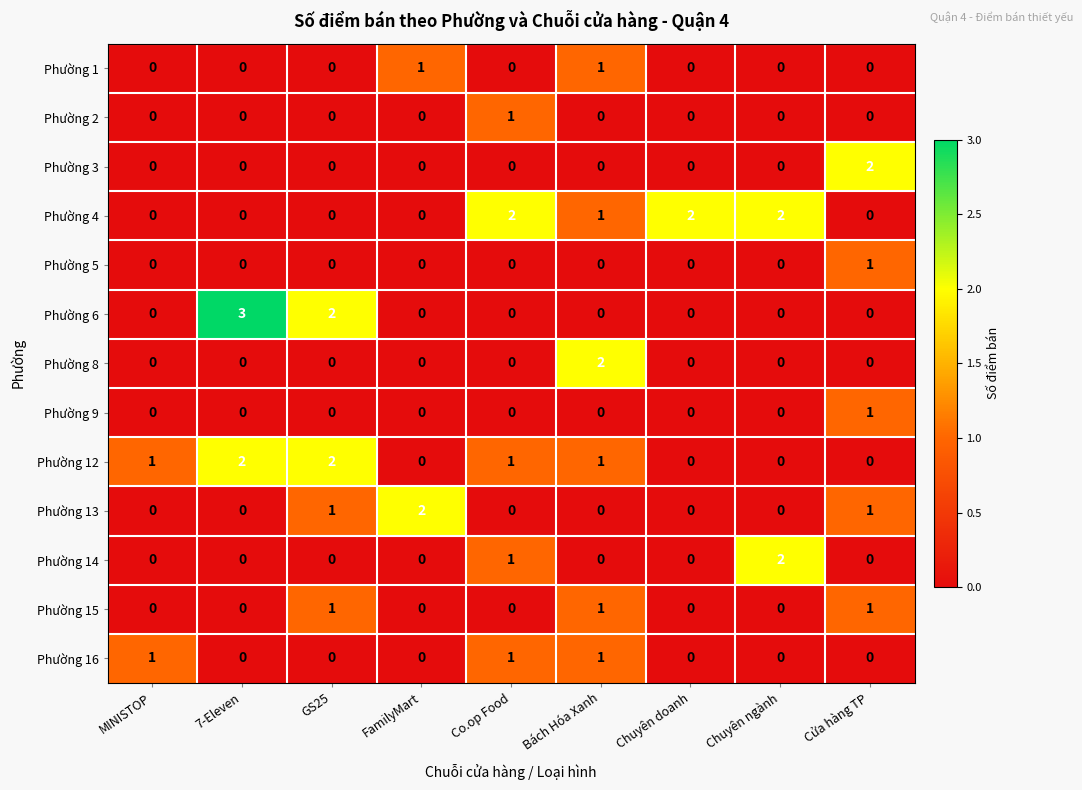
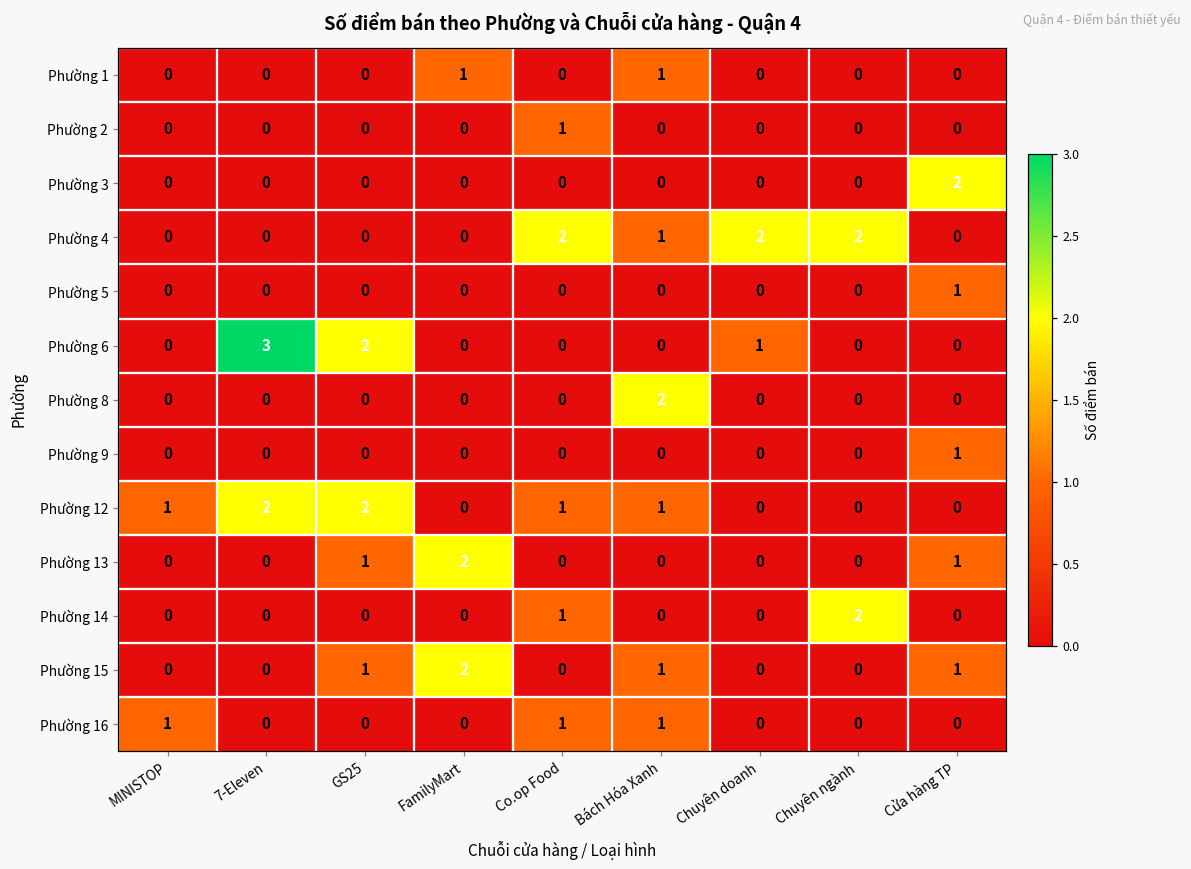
  {
    "Phường 1": {
      "MINISTOP": 0,
      "7-Eleven": 0,
      "GS25": 0,
      "FamilyMart": 1,
      "Co.op Food": 0,
      "Bách Hóa Xanh": 1,
      "Chuyên doanh": 0,
      "Chuyên ngành": 0,
      "Cửa hàng TP": 0
    },
    "Phường 2": {
      "MINISTOP": 0,
      "7-Eleven": 0,
      "GS25": 0,
      "FamilyMart": 0,
      "Co.op Food": 1,
      "Bách Hóa Xanh": 0,
      "Chuyên doanh": 0,
      "Chuyên ngành": 0,
      "Cửa hàng TP": 0
    },
    "Phường 3": {
      "MINISTOP": 0,
      "7-Eleven": 0,
      "GS25": 0,
      "FamilyMart": 0,
      "Co.op Food": 0,
      "Bách Hóa Xanh": 0,
      "Chuyên doanh": 0,
      "Chuyên ngành": 0,
      "Cửa hàng TP": 2
    },
    "Phường 4": {
      "MINISTOP": 0,
      "7-Eleven": 0,
      "GS25": 0,
      "FamilyMart": 0,
      "Co.op Food": 2,
      "Bách Hóa Xanh": 1,
      "Chuyên doanh": 2,
      "Chuyên ngành": 2,
      "Cửa hàng TP": 0
    },
    "Phường 5": {
      "MINISTOP": 0,
      "7-Eleven": 0,
      "GS25": 0,
      "FamilyMart": 0,
      "Co.op Food": 0,
      "Bách Hóa Xanh": 0,
      "Chuyên doanh": 0,
      "Chuyên ngành": 0,
      "Cửa hàng TP": 1
    },
    "Phường 6": {
      "MINISTOP": 0,
      "7-Eleven": 3,
      "GS25": 2,
      "FamilyMart": 0,
      "Co.op Food": 0,
      "Bách Hóa Xanh": 0,
-     "Chuyên doanh": 0,
+     "Chuyên doanh": 1,
      "Chuyên ngành": 0,
      "Cửa hàng TP": 0
    },
    "Phường 8": {
      "MINISTOP": 0,
      "7-Eleven": 0,
      "GS25": 0,
      "FamilyMart": 0,
      "Co.op Food": 0,
      "Bách Hóa Xanh": 2,
      "Chuyên doanh": 0,
      "Chuyên ngành": 0,
      "Cửa hàng TP": 0
    },
    "Phường 9": {
      "MINISTOP": 0,
      "7-Eleven": 0,
      "GS25": 0,
      "FamilyMart": 0,
      "Co.op Food": 0,
      "Bách Hóa Xanh": 0,
      "Chuyên doanh": 0,
      "Chuyên ngành": 0,
      "Cửa hàng TP": 1
    },
    "Phường 12": {
      "MINISTOP": 1,
      "7-Eleven": 2,
      "GS25": 2,
      "FamilyMart": 0,
      "Co.op Food": 1,
      "Bách Hóa Xanh": 1,
      "Chuyên doanh": 0,
      "Chuyên ngành": 0,
      "Cửa hàng TP": 0
    },
    "Phường 13": {
      "MINISTOP": 0,
      "7-Eleven": 0,
      "GS25": 1,
      "FamilyMart": 2,
      "Co.op Food": 0,
      "Bách Hóa Xanh": 0,
      "Chuyên doanh": 0,
      "Chuyên ngành": 0,
      "Cửa hàng TP": 1
    },
    "Phường 14": {
      "MINISTOP": 0,
      "7-Eleven": 0,
      "GS25": 0,
      "FamilyMart": 0,
      "Co.op Food": 1,
      "Bách Hóa Xanh": 0,
      "Chuyên doanh": 0,
      "Chuyên ngành": 2,
      "Cửa hàng TP": 0
    },
    "Phường 15": {
      "MINISTOP": 0,
      "7-Eleven": 0,
      "GS25": 1,
-     "FamilyMart": 0,
+     "FamilyMart": 2,
      "Co.op Food": 0,
      "Bách Hóa Xanh": 1,
      "Chuyên doanh": 0,
      "Chuyên ngành": 0,
      "Cửa hàng TP": 1
    },
    "Phường 16": {
      "MINISTOP": 1,
      "7-Eleven": 0,
      "GS25": 0,
      "FamilyMart": 0,
      "Co.op Food": 1,
      "Bách Hóa Xanh": 1,
      "Chuyên doanh": 0,
      "Chuyên ngành": 0,
      "Cửa hàng TP": 0
    }
  }
